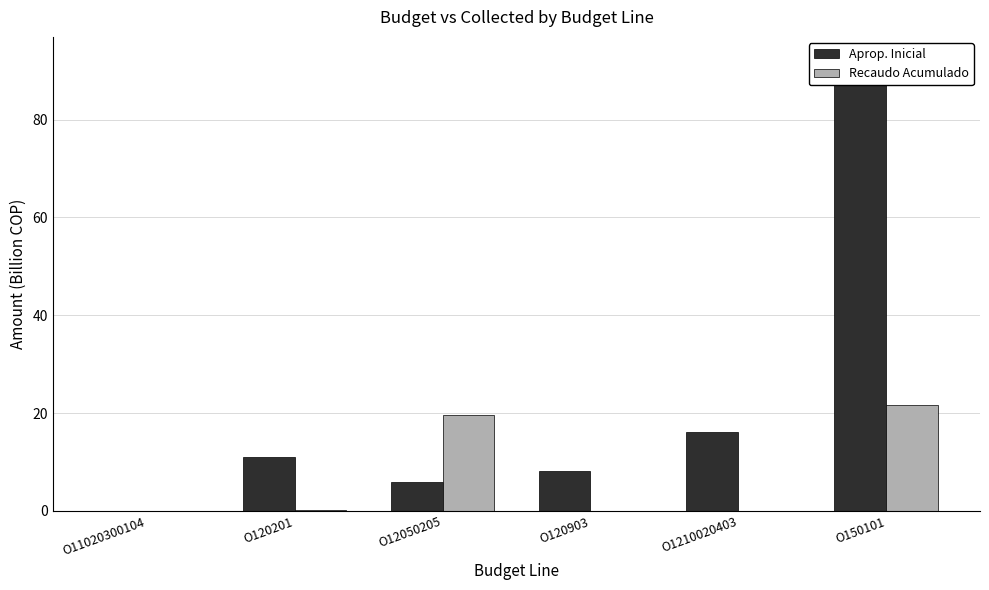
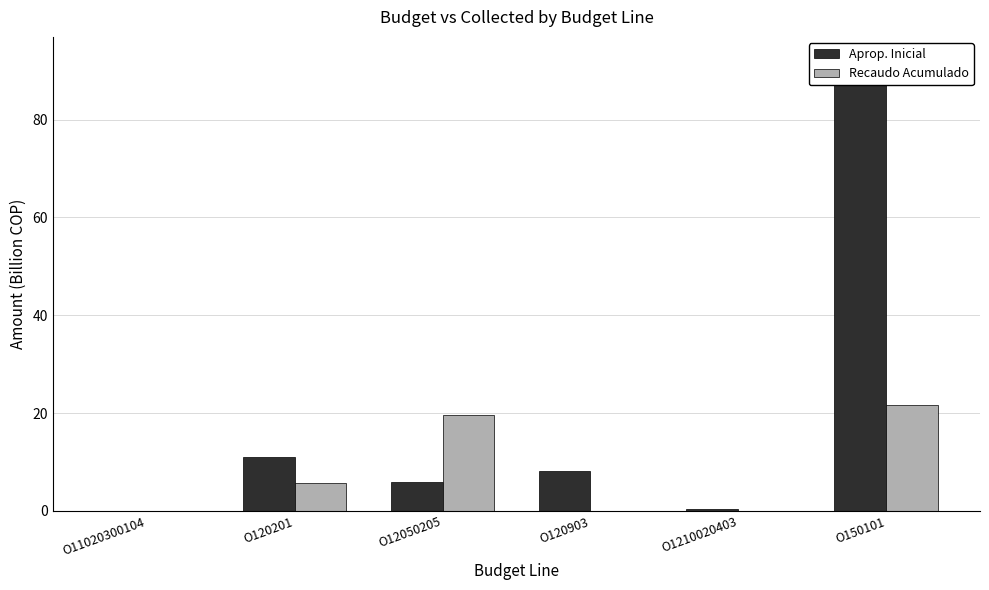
  {
    "Aprop. Inicial": {
      "O11020300104": 0,
      "O120201": 11,
      "O12050205": 6,
      "O120903": 8,
-     "O1210020403": 16
+     "O1210020403": 0
    },
    "Recaudo Acumulado": {
-     "O120201": 0,
+     "O120201": 6,
      "O12050205": 20,
      "O1210020403": 0,
      "O150101": 22
    }
  }
